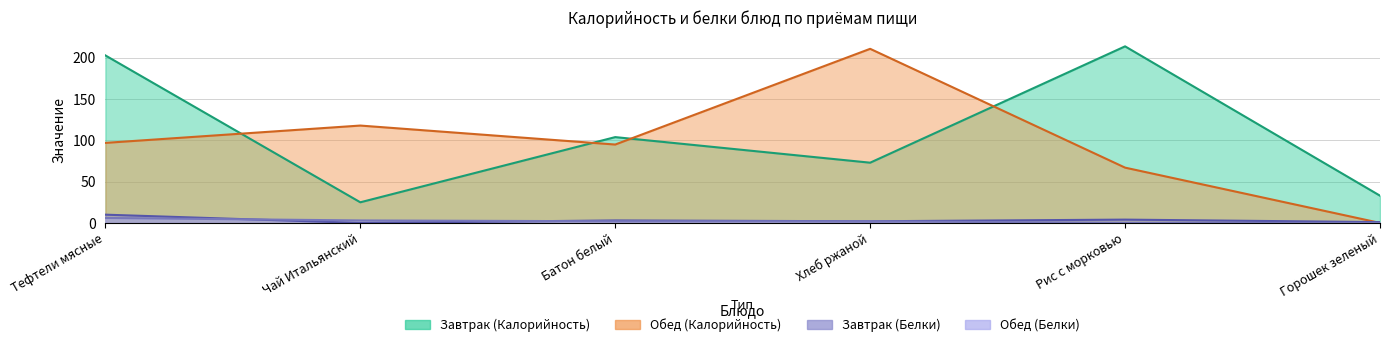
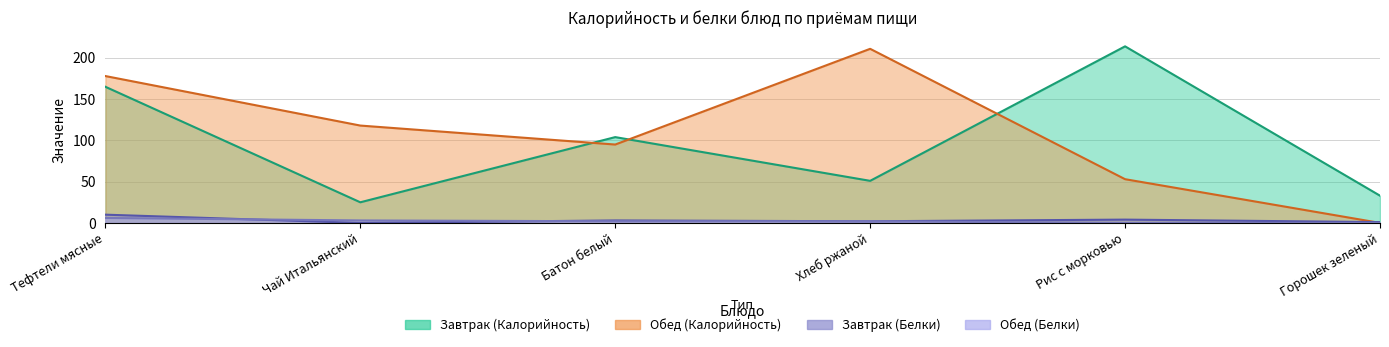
  {
    "Завтрак (Калорийность)": {
-     "Тефтели мясные": 200,
+     "Тефтели мясные": 170,
      "Чай Итальянский": 30,
      "Батон белый": 100,
-     "Хлеб ржаной": 70,
+     "Хлеб ржаной": 50,
      "Рис с морковью": 210,
      "Горошек зеленый": 30
    },
    "Обед (Калорийность)": {
-     "Тефтели мясные": 100,
+     "Тефтели мясные": 180,
      "Чай Итальянский": 120,
      "Батон белый": 100,
      "Хлеб ржаной": 210,
-     "Рис с морковью": 70
+     "Рис с морковью": 50
    }
  }
